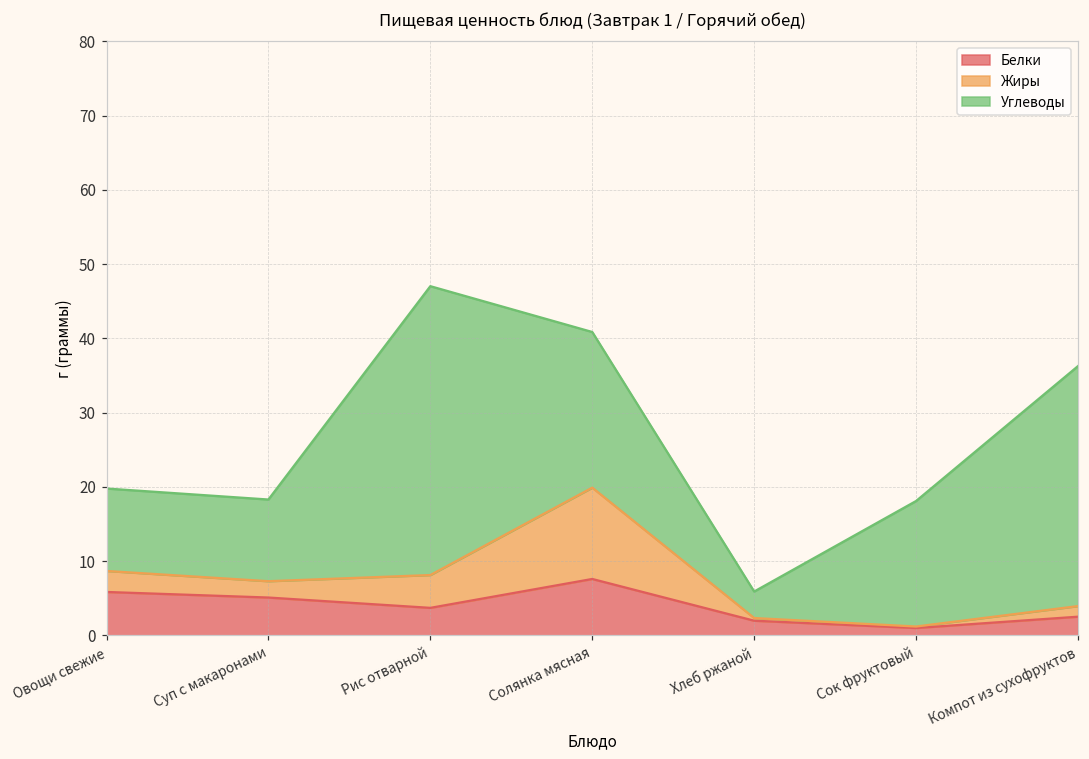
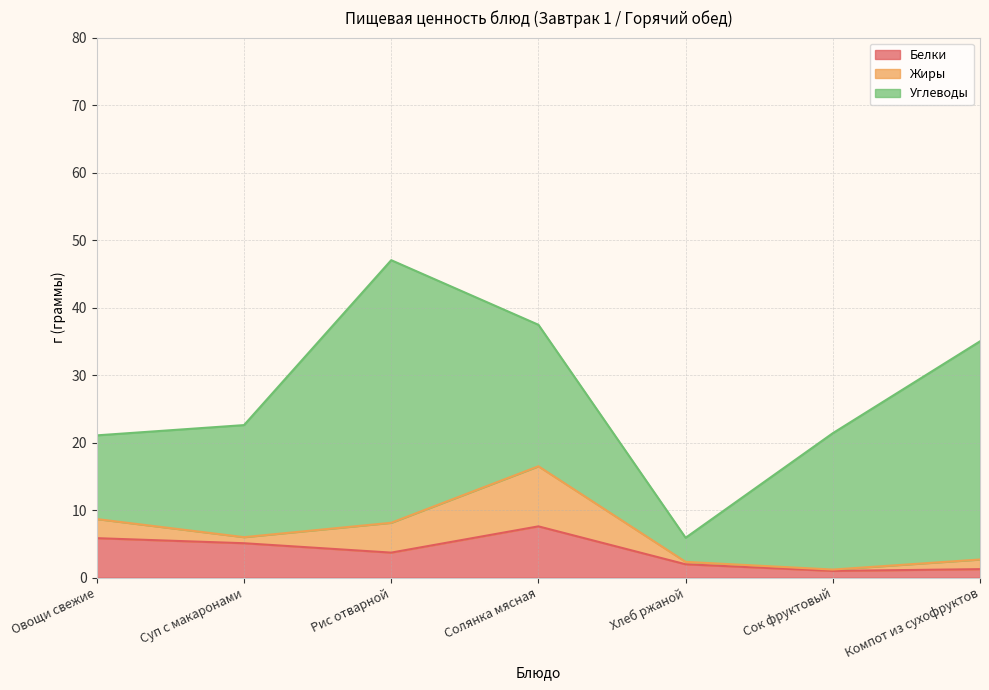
  {
    "Белки": {
      "Овощи свежие": 6,
      "Суп с макаронами": 5,
      "Рис отварной": 4,
      "Солянка мясная": 8,
-     "Компот из сухофруктов": 3
+     "Компот из сухофруктов": 1
    },
    "Жиры": {
      "Овощи свежие": 3,
-     "Суп с макаронами": 2,
+     "Суп с макаронами": 1,
      "Рис отварной": 4,
-     "Солянка мясная": 12,
+     "Солянка мясная": 9,
      "Компот из сухофруктов": 1
    },
    "Углеводы": {
-     "Овощи свежие": 11,
-     "Суп с макаронами": 11,
+     "Овощи свежие": 12,
+     "Суп с макаронами": 17,
      "Рис отварной": 39,
      "Солянка мясная": 21,
      "Хлеб ржаной": 4,
-     "Сок фруктовый": 17,
+     "Сок фруктовый": 20,
      "Компот из сухофруктов": 32
    }
  }
